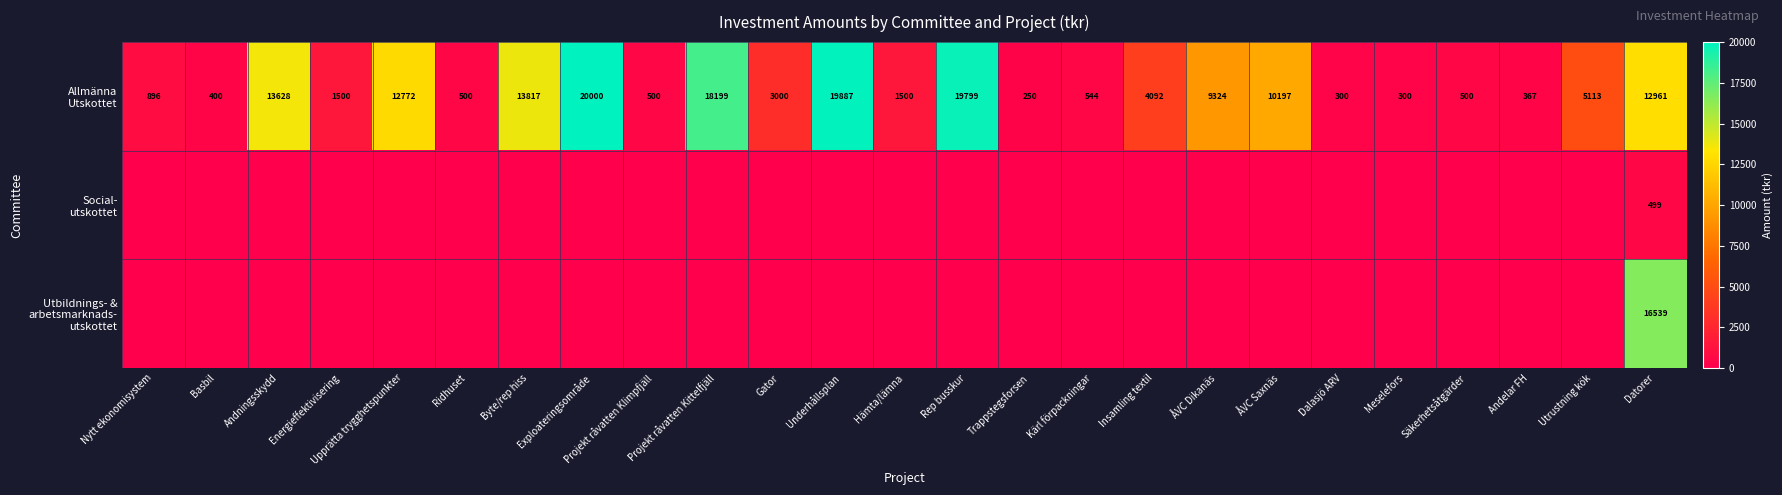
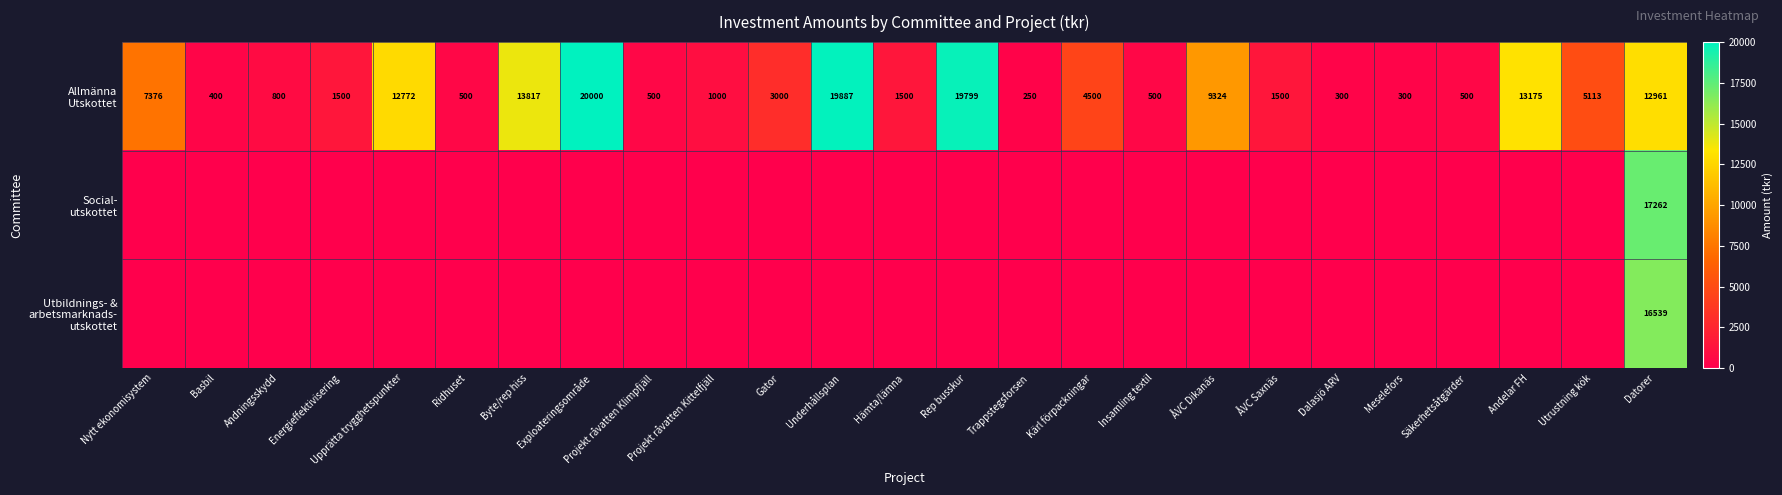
  {
    "Allmänna Utskottet": {
-     "Nytt ekonomisystem": 896,
+     "Nytt ekonomisystem": 7376,
      "Basbil": 400,
-     "Andningsskydd": 13628,
+     "Andningsskydd": 800,
      "Energieffektivisering": 1500,
      "Upprätta trygghetspunkter": 12772,
      "Ridhuset": 500,
      "Byte/rep hiss": 13817,
      "Exploateringsområde": 20000,
      "Projekt råvatten Klimpfjäll": 500,
-     "Projekt råvatten Kittelfjäll": 18199,
+     "Projekt råvatten Kittelfjäll": 1000,
      "Gator": 3000,
      "Underhållsplan": 19887,
      "Hämta/lämna": 1500,
      "Rep busskur": 19799,
      "Trappstegsforsen": 250,
-     "Kärl förpackningar": 544,
-     "Insamling textil": 4092,
+     "Kärl förpackningar": 4500,
+     "Insamling textil": 500,
      "ÅVC Dikanäs": 9324,
-     "ÅVC Saxnäs": 10197,
+     "ÅVC Saxnäs": 1500,
      "Dalasjö ARV": 300,
      "Meselefors": 300,
      "Säkerhetsåtgärder": 500,
-     "Andelar FH": 367,
+     "Andelar FH": 13175,
      "Utrustning kök": 5113,
      "Datorer": 12961
    },
    "Social- utskottet": {
-     "Datorer": 499
+     "Datorer": 17262
    },
    "Utbildnings- & arbetsmarknads- utskottet": {
      "Datorer": 16539
    }
  }
